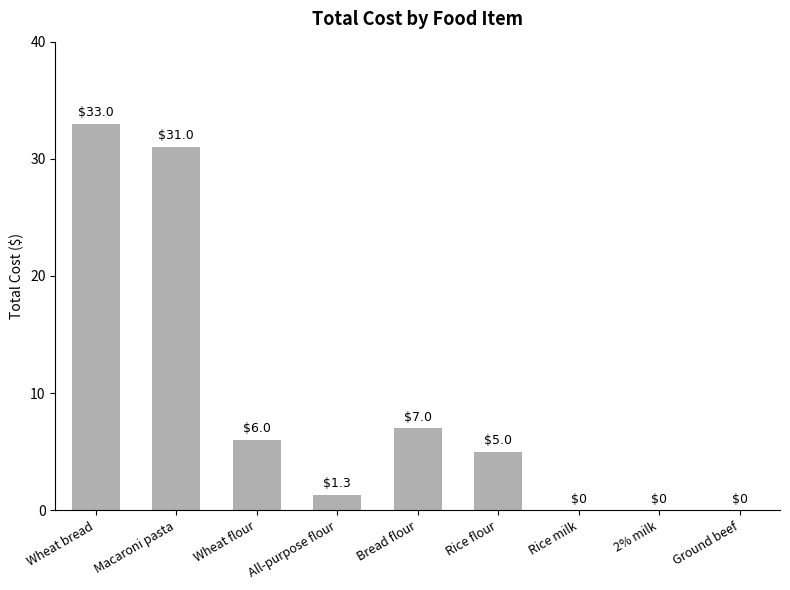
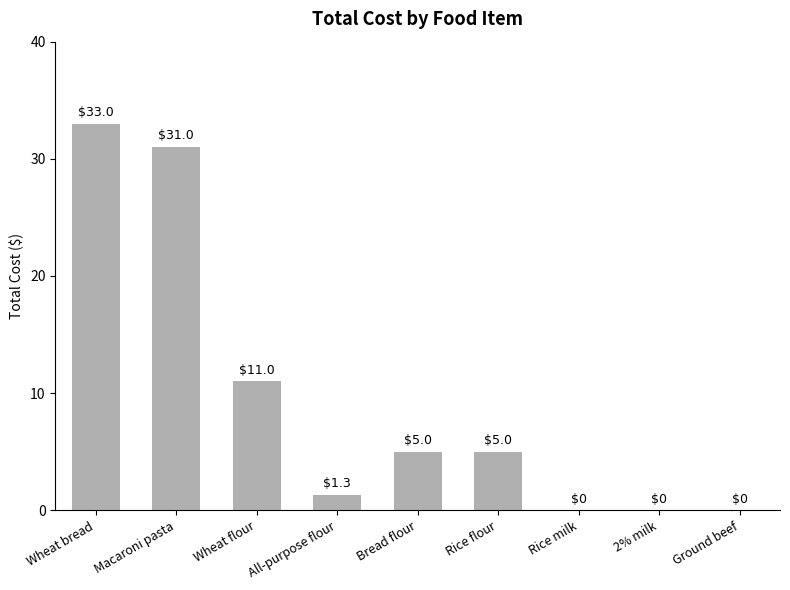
  {
    "Wheat bread": "$33.0",
    "Macaroni pasta": "$31.0",
-   "Wheat flour": "$6.0",
+   "Wheat flour": "$11.0",
    "All-purpose flour": "$1.3",
-   "Bread flour": "$7.0",
+   "Bread flour": "$5.0",
    "Rice flour": "$5.0",
    "Rice milk": "$0",
    "2% milk": "$0",
    "Ground beef": "$0"
  }
